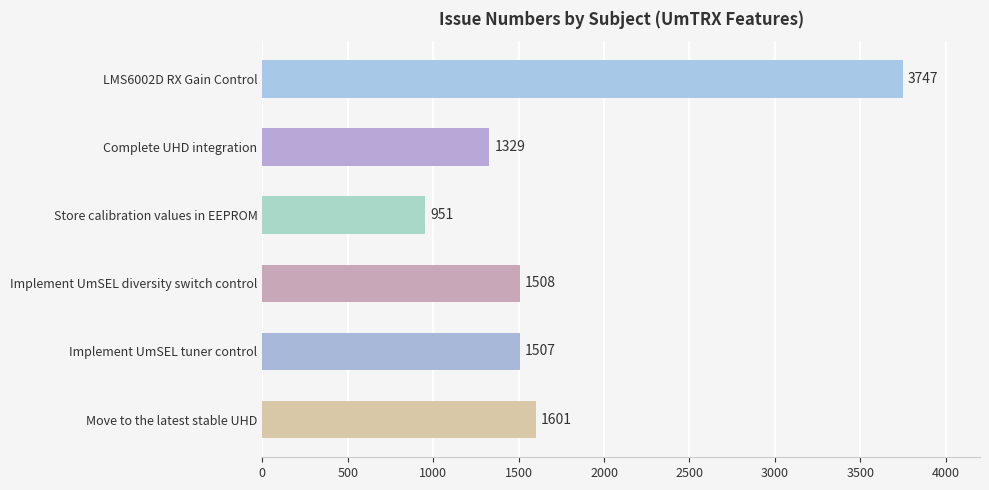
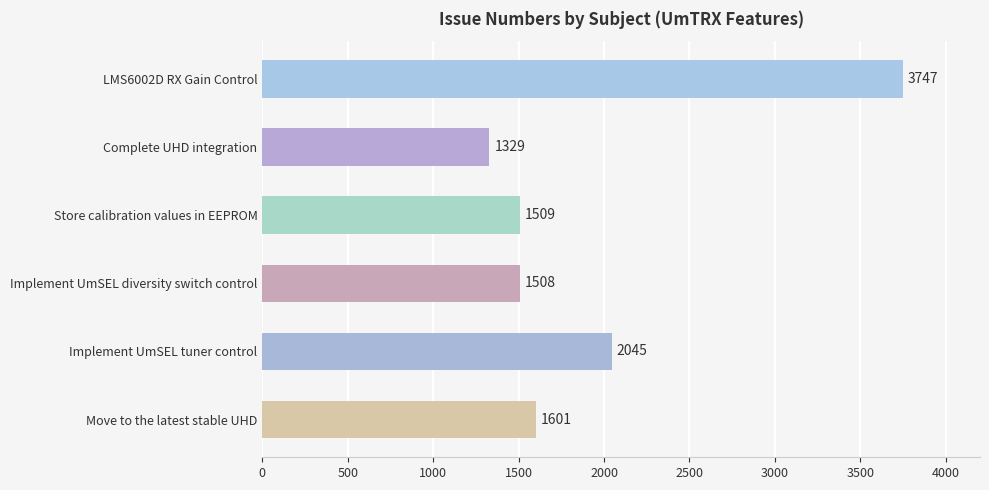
  {
    "LMS6002D RX Gain Control": 3747,
    "Complete UHD integration": 1329,
-   "Store calibration values in EEPROM": 951,
+   "Store calibration values in EEPROM": 1509,
    "Implement UmSEL diversity switch control": 1508,
-   "Implement UmSEL tuner control": 1507,
+   "Implement UmSEL tuner control": 2045,
    "Move to the latest stable UHD": 1601
  }
